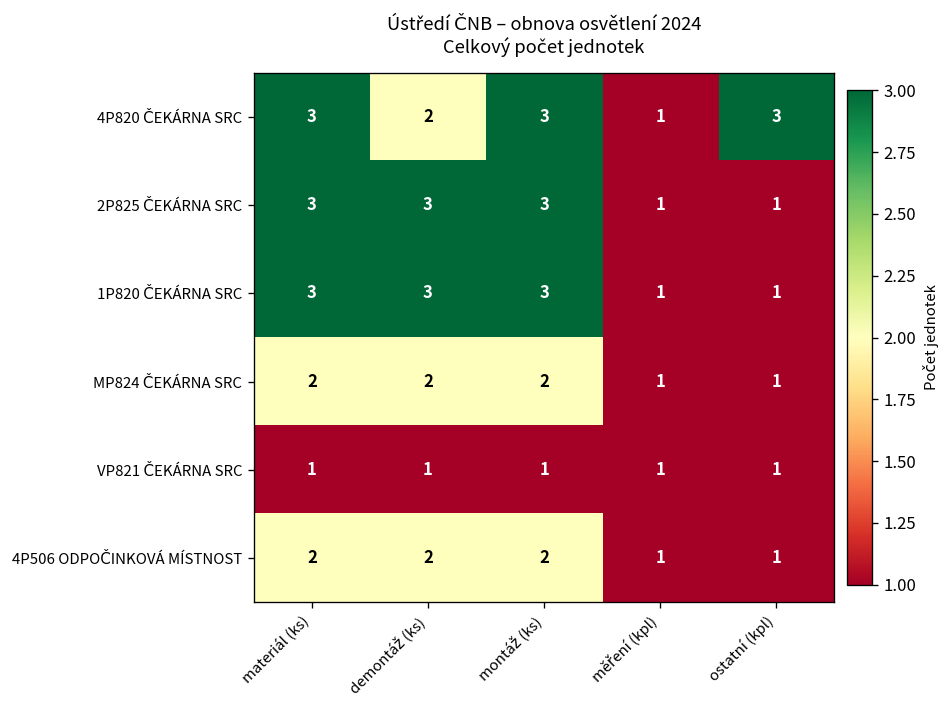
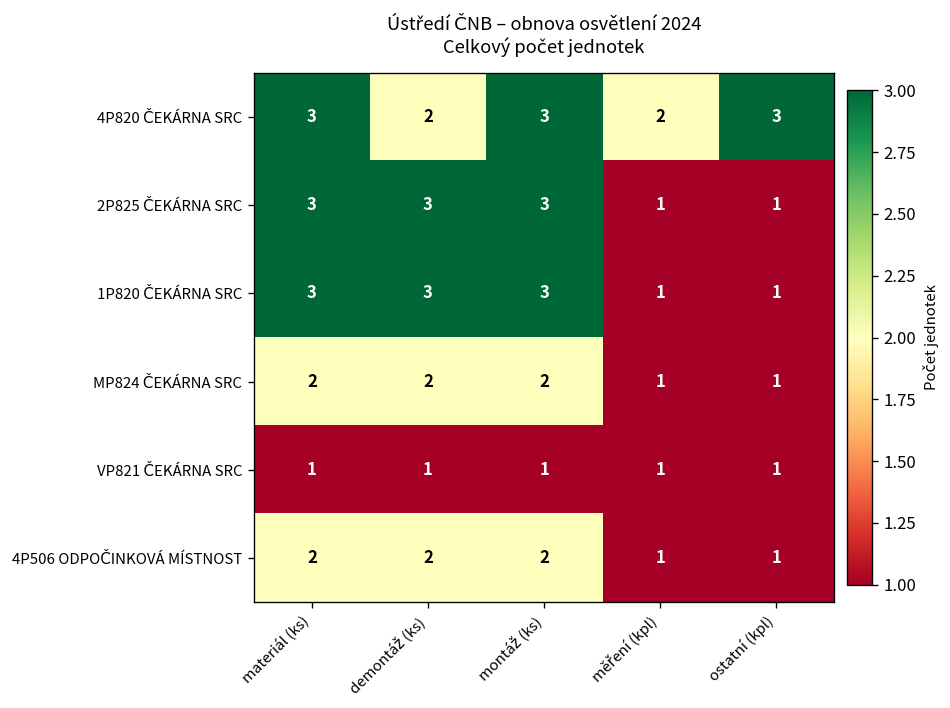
  {
    "4P820 ČEKÁRNA SRC": {
      "materiál (ks)": 3,
      "demontáž (ks)": 2,
      "montáž (ks)": 3,
-     "měření (kpl)": 1,
+     "měření (kpl)": 2,
      "ostatní (kpl)": 3
    },
    "2P825 ČEKÁRNA SRC": {
      "materiál (ks)": 3,
      "demontáž (ks)": 3,
      "montáž (ks)": 3,
      "měření (kpl)": 1,
      "ostatní (kpl)": 1
    },
    "1P820 ČEKÁRNA SRC": {
      "materiál (ks)": 3,
      "demontáž (ks)": 3,
      "montáž (ks)": 3,
      "měření (kpl)": 1,
      "ostatní (kpl)": 1
    },
    "MP824 ČEKÁRNA SRC": {
      "materiál (ks)": 2,
      "demontáž (ks)": 2,
      "montáž (ks)": 2,
      "měření (kpl)": 1,
      "ostatní (kpl)": 1
    },
    "VP821 ČEKÁRNA SRC": {
      "materiál (ks)": 1,
      "demontáž (ks)": 1,
      "montáž (ks)": 1,
      "měření (kpl)": 1,
      "ostatní (kpl)": 1
    },
    "4P506 ODPOČINKOVÁ MÍSTNOST": {
      "materiál (ks)": 2,
      "demontáž (ks)": 2,
      "montáž (ks)": 2,
      "měření (kpl)": 1,
      "ostatní (kpl)": 1
    }
  }
